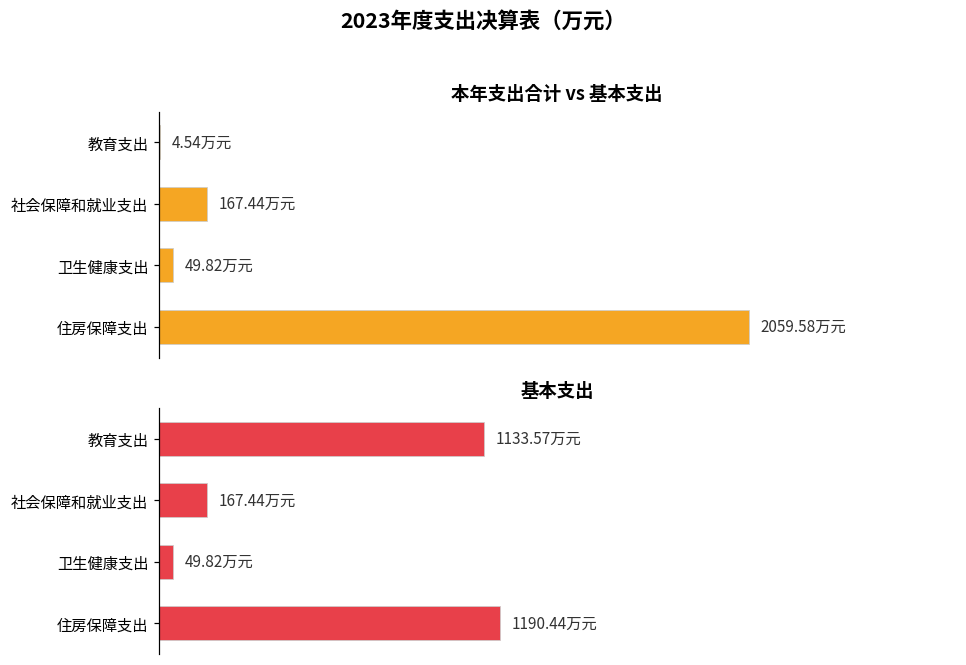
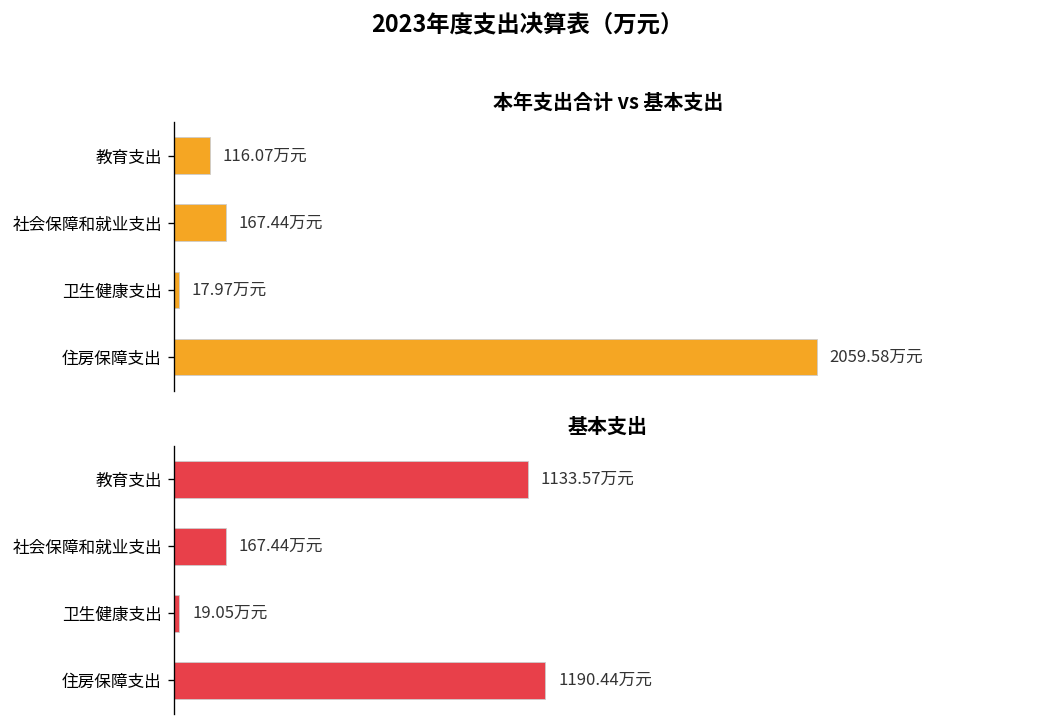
  {
    "本年支出合计 vs 基本支出": {
-     "教育支出": 4.54,
+     "教育支出": 116.07,
      "社会保障和就业支出": 167.44,
-     "卫生健康支出": 49.82,
+     "卫生健康支出": 17.97,
      "住房保障支出": 2059.58
    },
    "基本支出": {
      "教育支出": 1133.57,
      "社会保障和就业支出": 167.44,
-     "卫生健康支出": 49.82,
+     "卫生健康支出": 19.05,
      "住房保障支出": 1190.44
    }
  }
